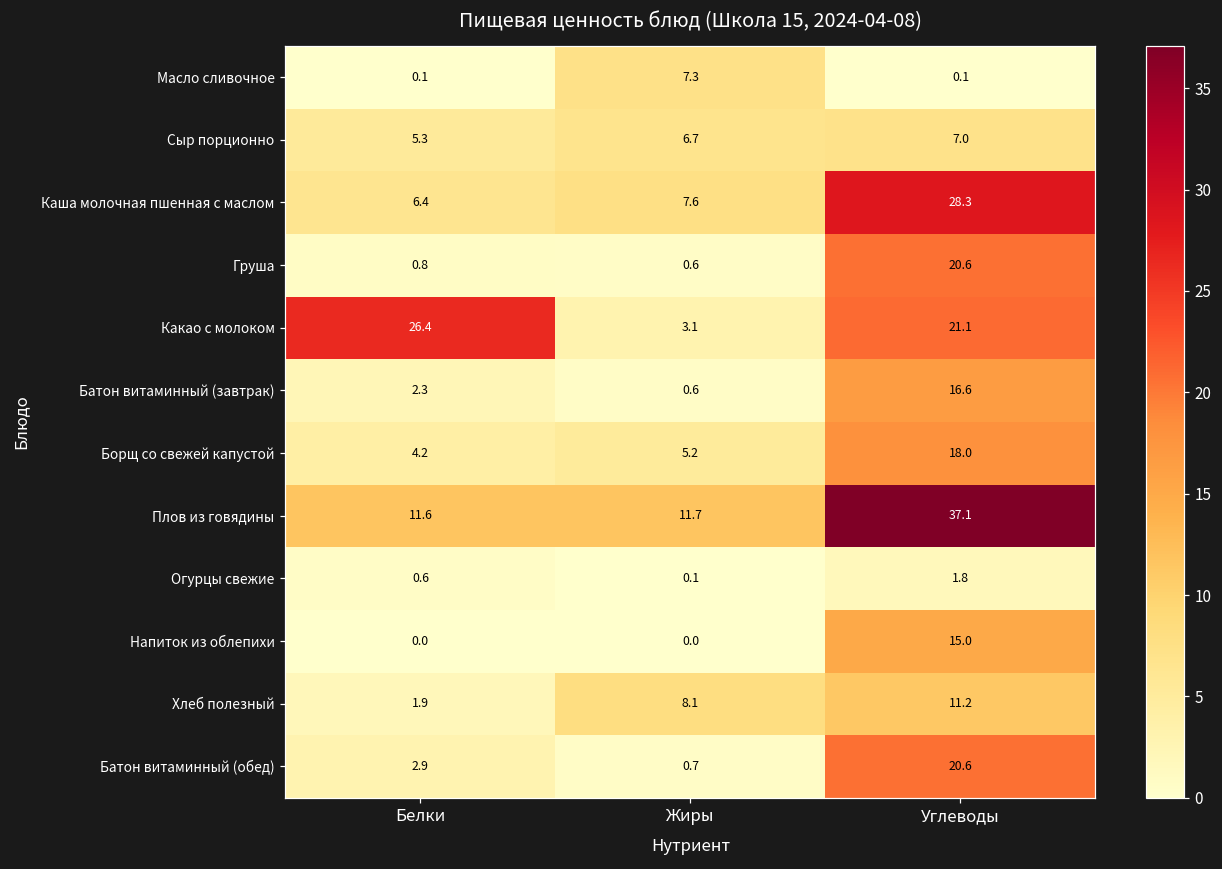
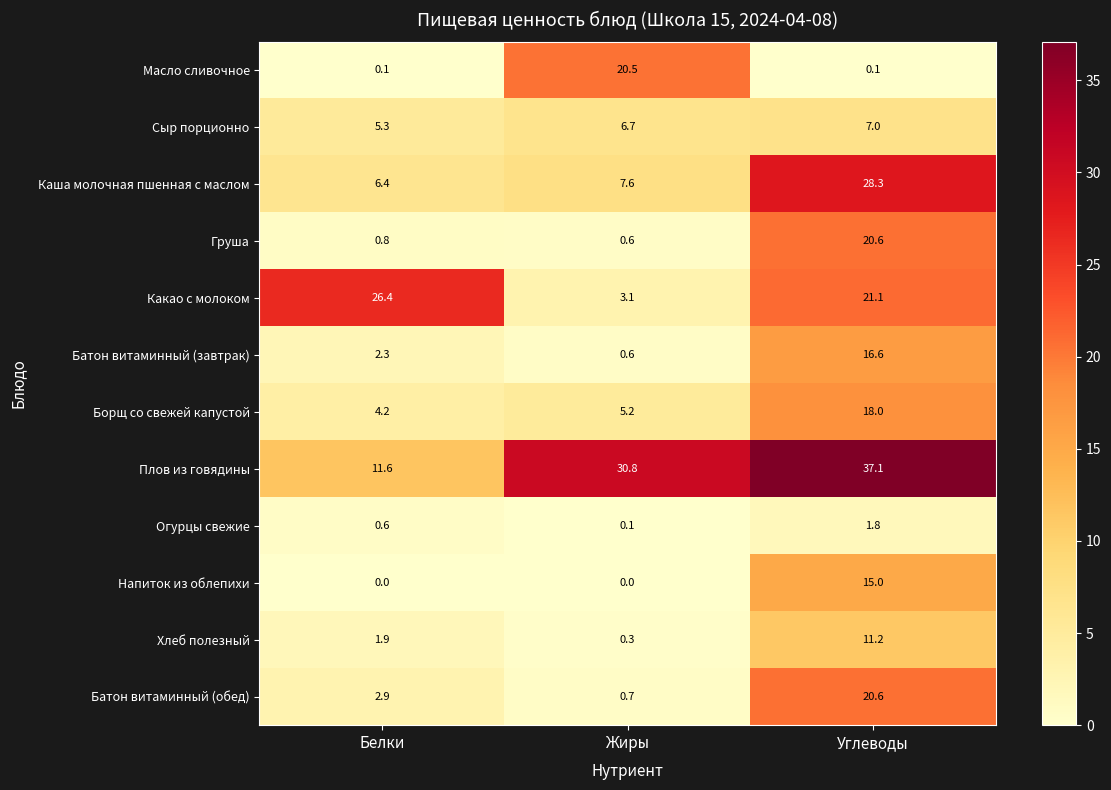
  {
    "Масло сливочное": {
      "Белки": 0.1,
-     "Жиры": 7.3,
+     "Жиры": 20.5,
      "Углеводы": 0.1
    },
    "Сыр порционно": {
      "Белки": 5.3,
      "Жиры": 6.7,
      "Углеводы": 7.0
    },
    "Каша молочная пшенная с маслом": {
      "Белки": 6.4,
      "Жиры": 7.6,
      "Углеводы": 28.3
    },
    "Груша": {
      "Белки": 0.8,
      "Жиры": 0.6,
      "Углеводы": 20.6
    },
    "Какао с молоком": {
      "Белки": 26.4,
      "Жиры": 3.1,
      "Углеводы": 21.1
    },
    "Батон витаминный (завтрак)": {
      "Белки": 2.3,
      "Жиры": 0.6,
      "Углеводы": 16.6
    },
    "Борщ со свежей капустой": {
      "Белки": 4.2,
      "Жиры": 5.2,
      "Углеводы": 18.0
    },
    "Плов из говядины": {
      "Белки": 11.6,
-     "Жиры": 11.7,
+     "Жиры": 30.8,
      "Углеводы": 37.1
    },
    "Огурцы свежие": {
      "Белки": 0.6,
      "Жиры": 0.1,
      "Углеводы": 1.8
    },
    "Напиток из облепихи": {
      "Белки": 0.0,
      "Жиры": 0.0,
      "Углеводы": 15.0
    },
    "Хлеб полезный": {
      "Белки": 1.9,
-     "Жиры": 8.1,
+     "Жиры": 0.3,
      "Углеводы": 11.2
    },
    "Батон витаминный (обед)": {
      "Белки": 2.9,
      "Жиры": 0.7,
      "Углеводы": 20.6
    }
  }
